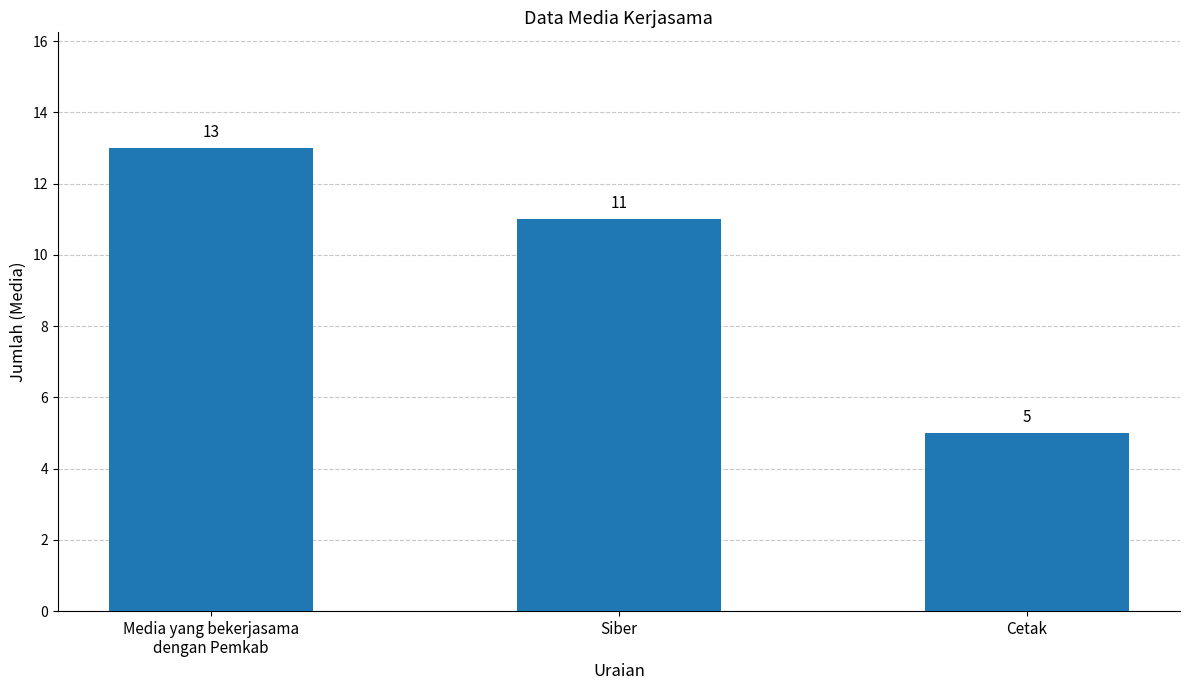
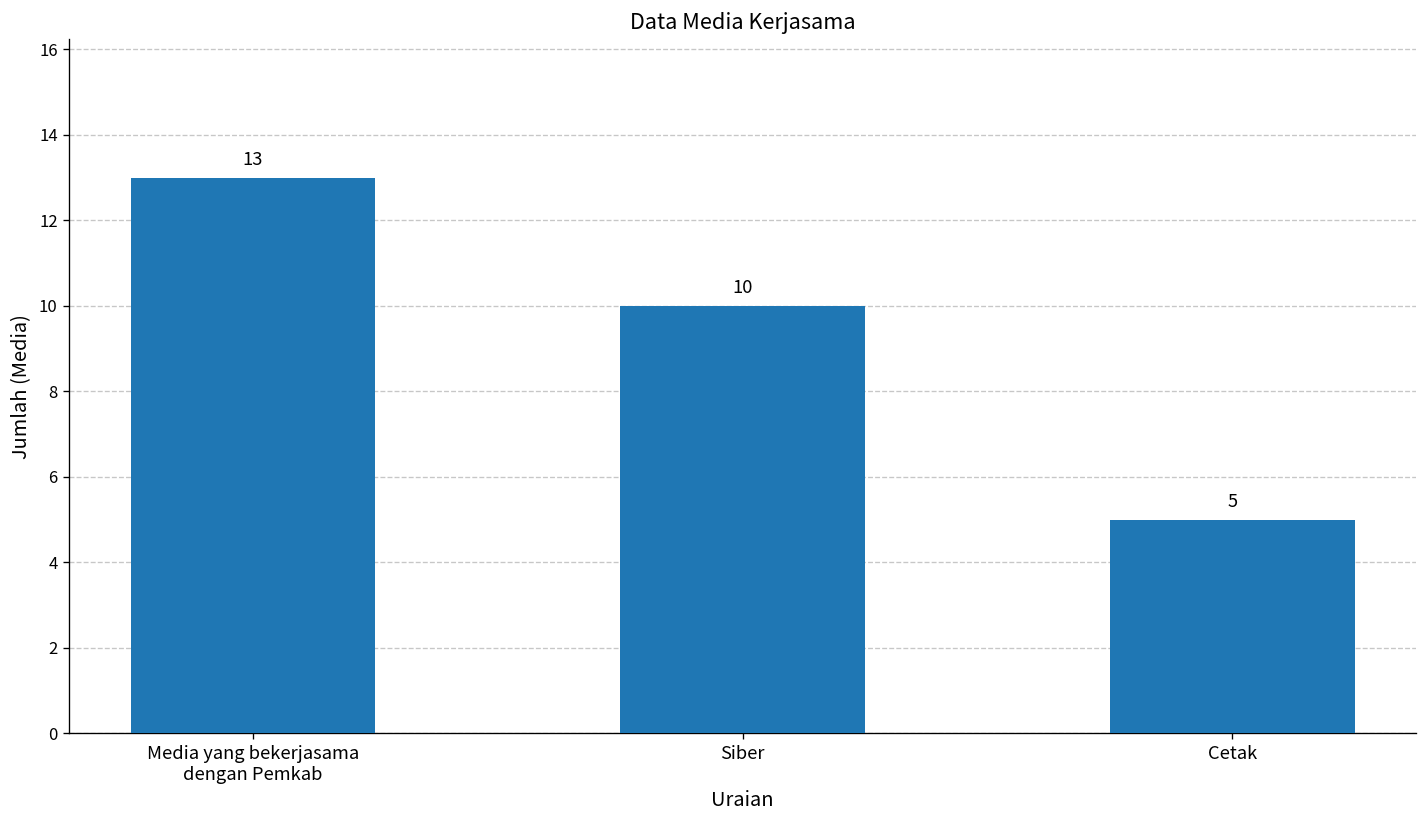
  {
    "Media yang bekerjasama dengan Pemkab": 13,
-   "Siber": 11,
+   "Siber": 10,
    "Cetak": 5
  }
